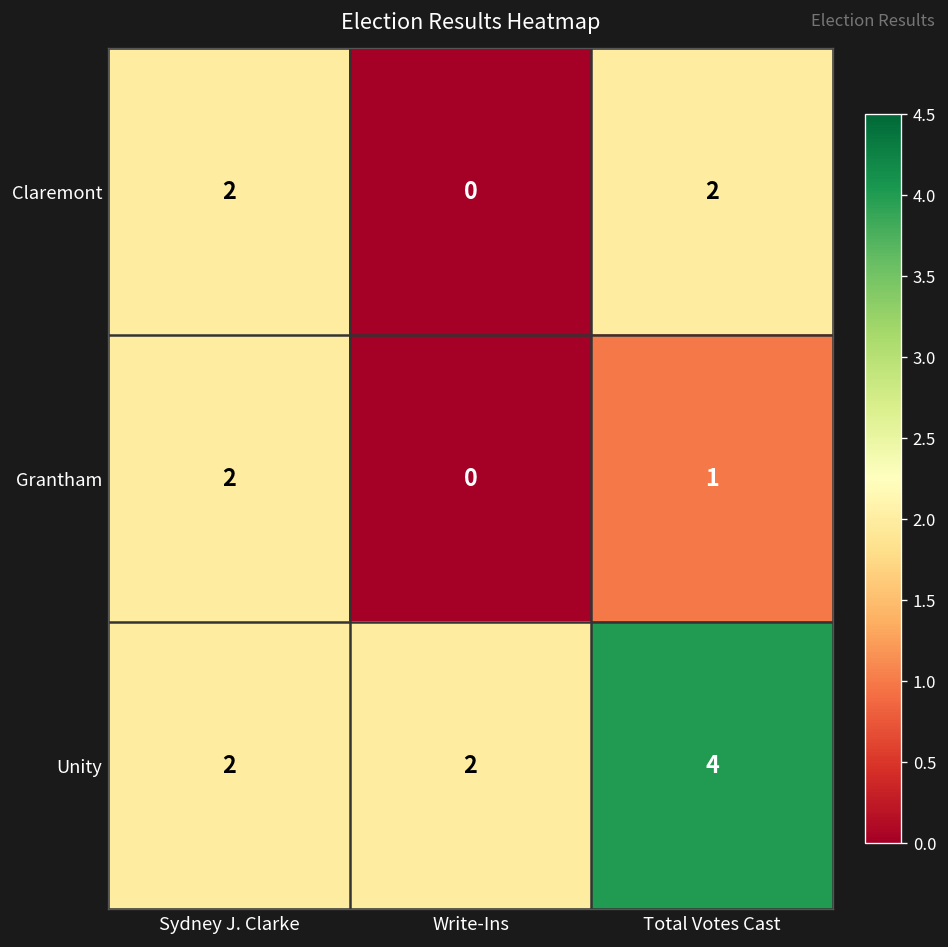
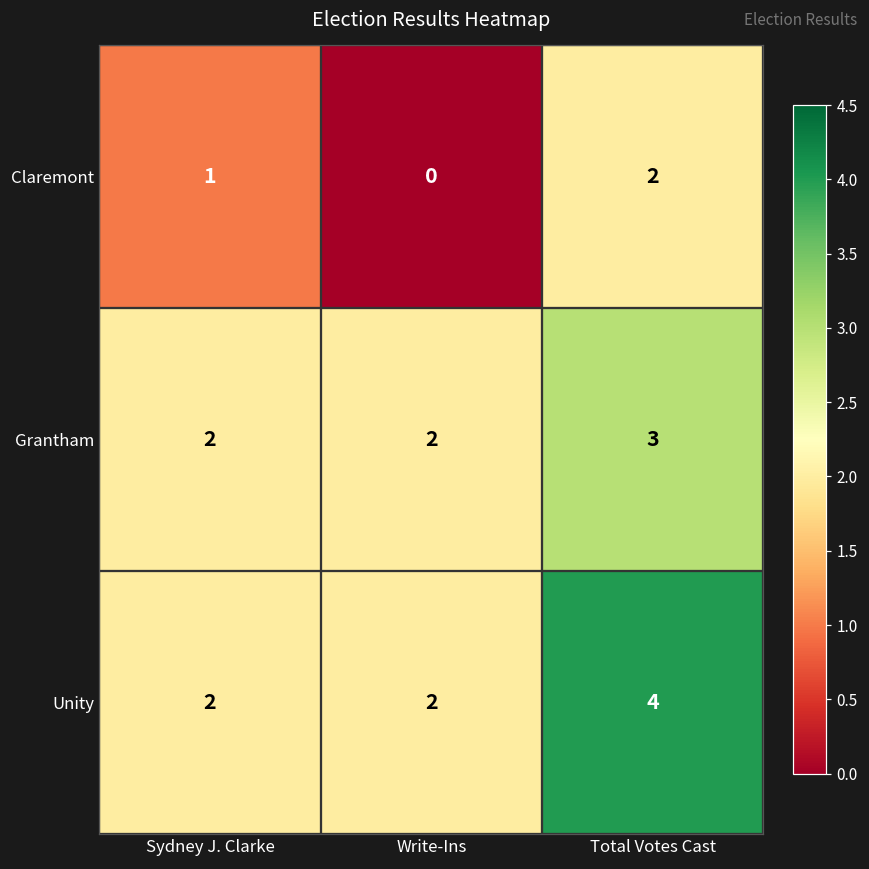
  {
    "Claremont": {
-     "Sydney J. Clarke": 2,
+     "Sydney J. Clarke": 1,
      "Write-Ins": 0,
      "Total Votes Cast": 2
    },
    "Grantham": {
      "Sydney J. Clarke": 2,
-     "Write-Ins": 0,
-     "Total Votes Cast": 1
+     "Write-Ins": 2,
+     "Total Votes Cast": 3
    },
    "Unity": {
      "Sydney J. Clarke": 2,
      "Write-Ins": 2,
      "Total Votes Cast": 4
    }
  }
